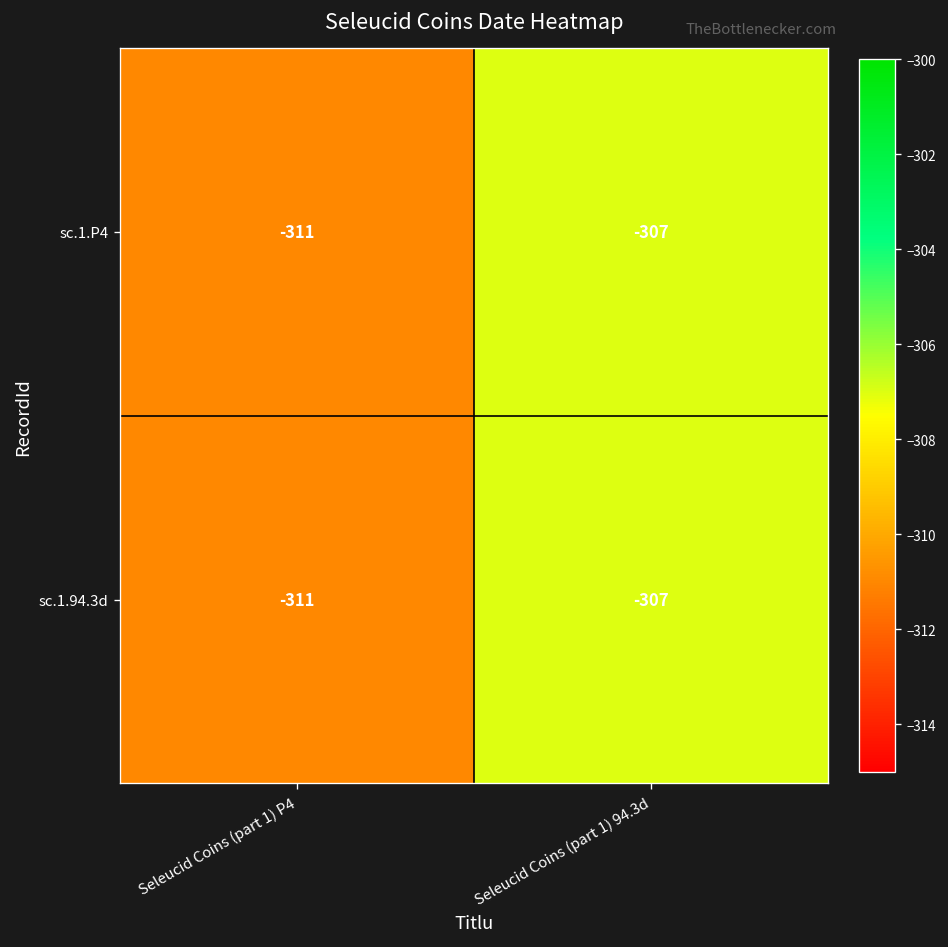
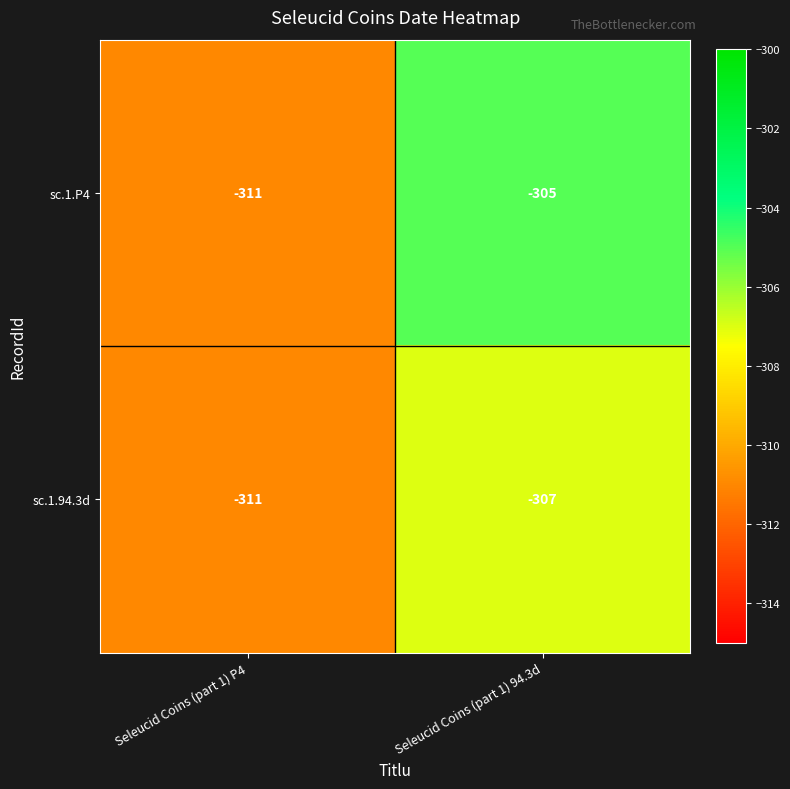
  {
    "sc.1.P4": {
      "Seleucid Coins (part 1) P4": -311,
-     "Seleucid Coins (part 1) 94.3d": -307
+     "Seleucid Coins (part 1) 94.3d": -305
    },
    "sc.1.94.3d": {
      "Seleucid Coins (part 1) P4": -311,
      "Seleucid Coins (part 1) 94.3d": -307
    }
  }
